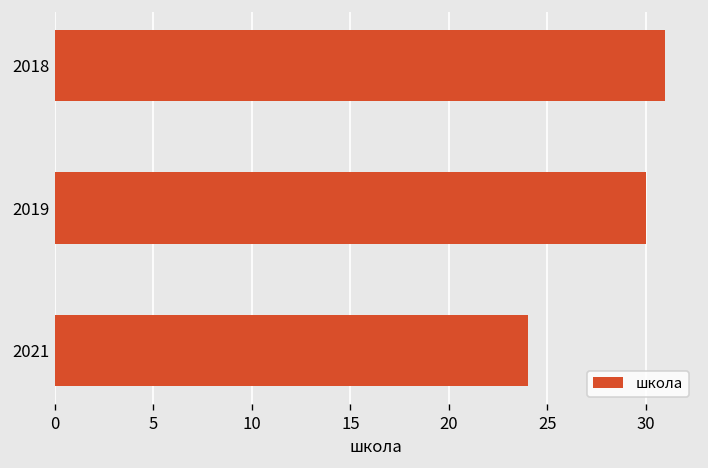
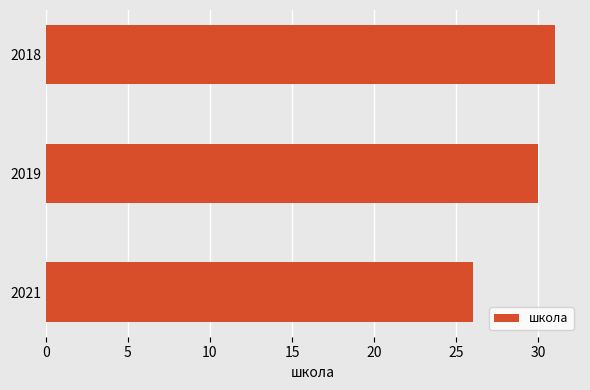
  {
    "2018": 31,
    "2019": 30,
-   "2021": 24
+   "2021": 26
  }
